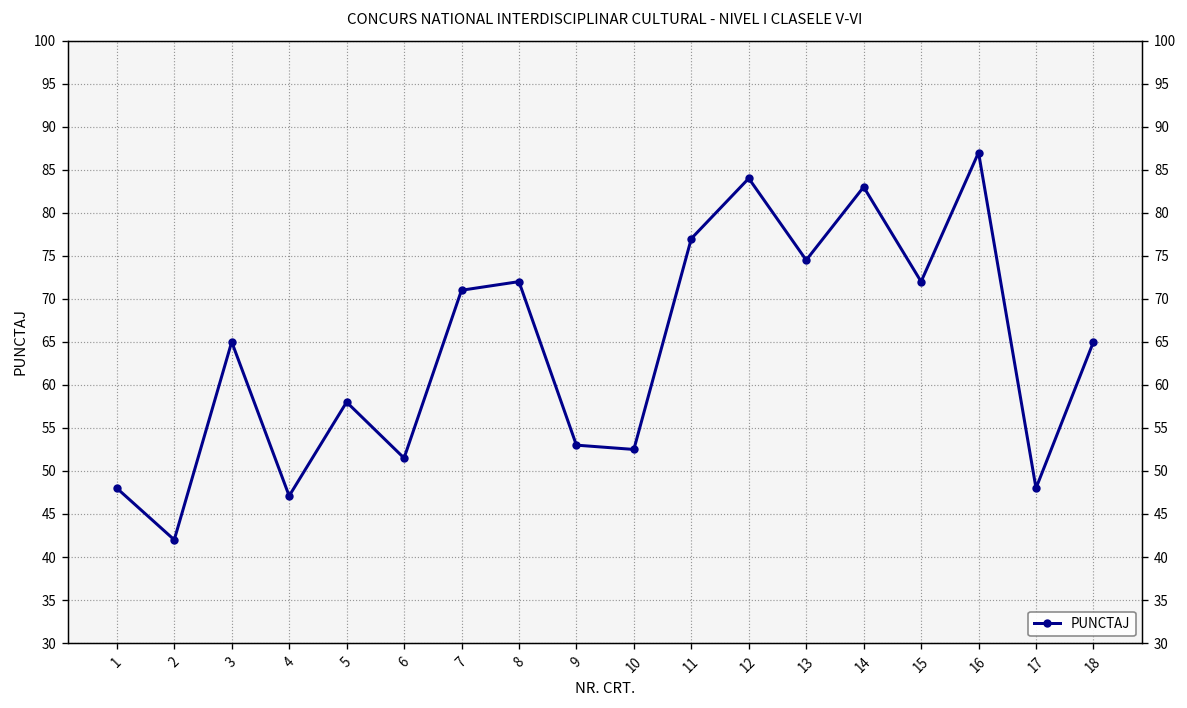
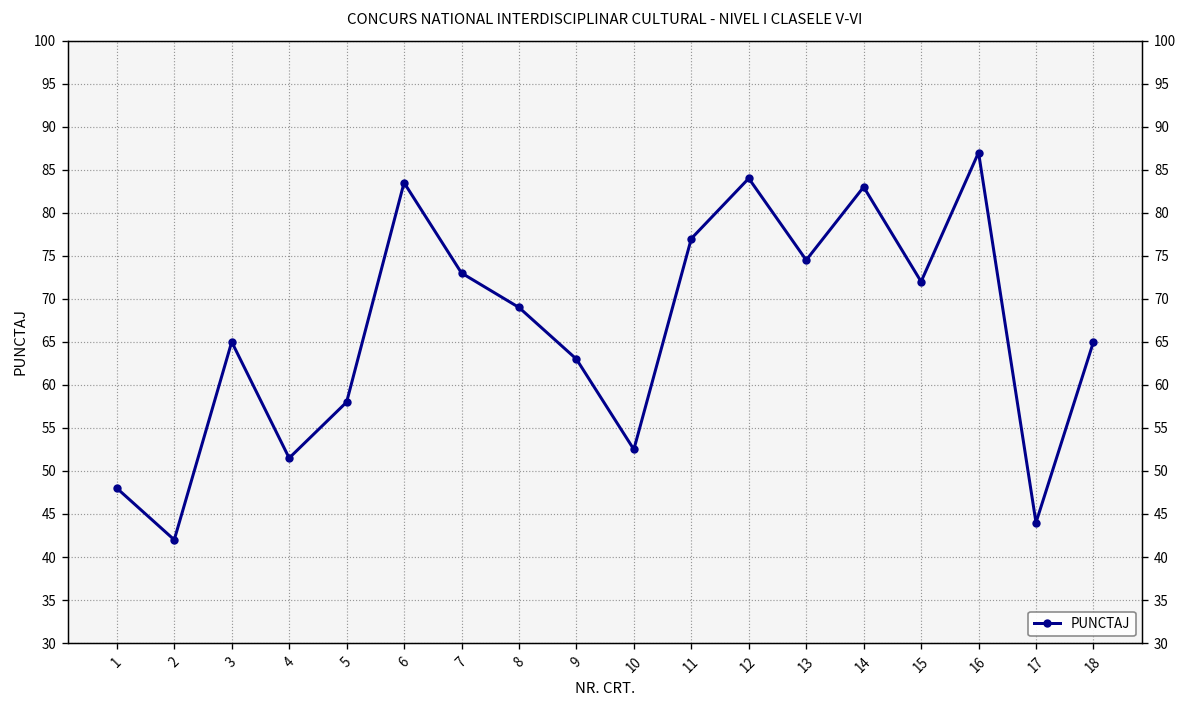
  {
    "1": 48,
    "2": 42,
    "3": 65,
-   "4": 47,
+   "4": 52,
    "5": 58,
-   "6": 52,
-   "7": 71,
-   "8": 72,
-   "9": 53,
+   "6": 84,
+   "7": 73,
+   "8": 69,
+   "9": 63,
    "10": 53,
    "11": 77,
    "12": 84,
    "13": 75,
    "14": 83,
    "15": 72,
    "16": 87,
-   "17": 48,
+   "17": 44,
    "18": 65
  }
